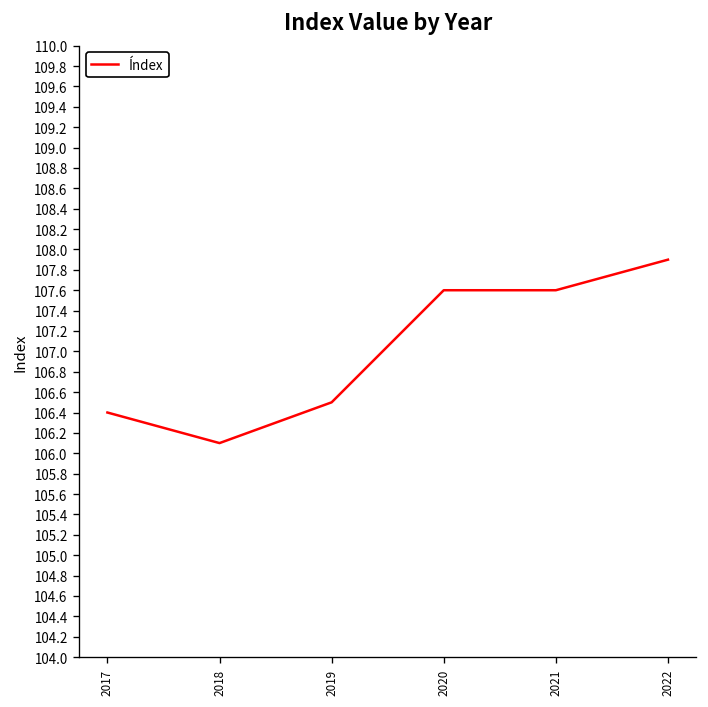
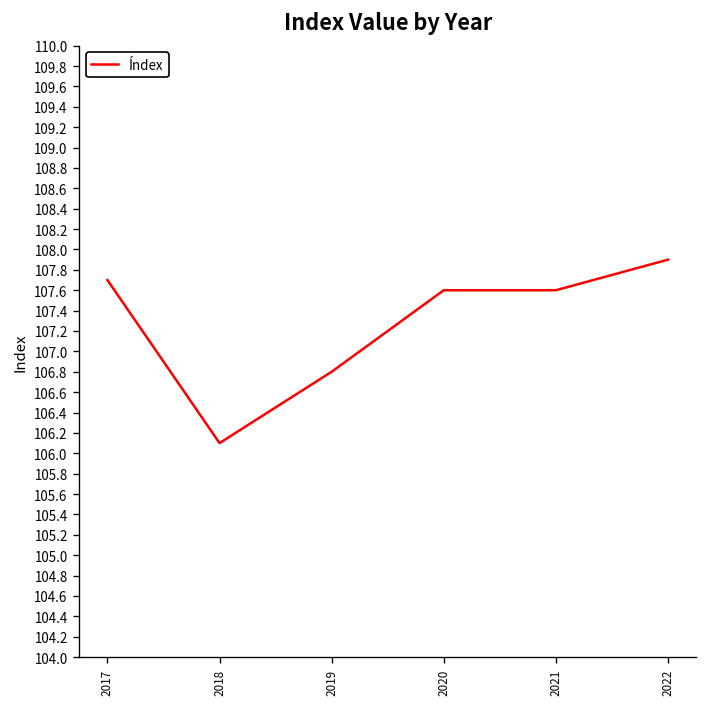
  {
-   "2017": 106.4,
+   "2017": 107.7,
    "2018": 106.1,
-   "2019": 106.5,
+   "2019": 106.8,
    "2020": 107.6,
    "2021": 107.6,
    "2022": 107.9
  }
